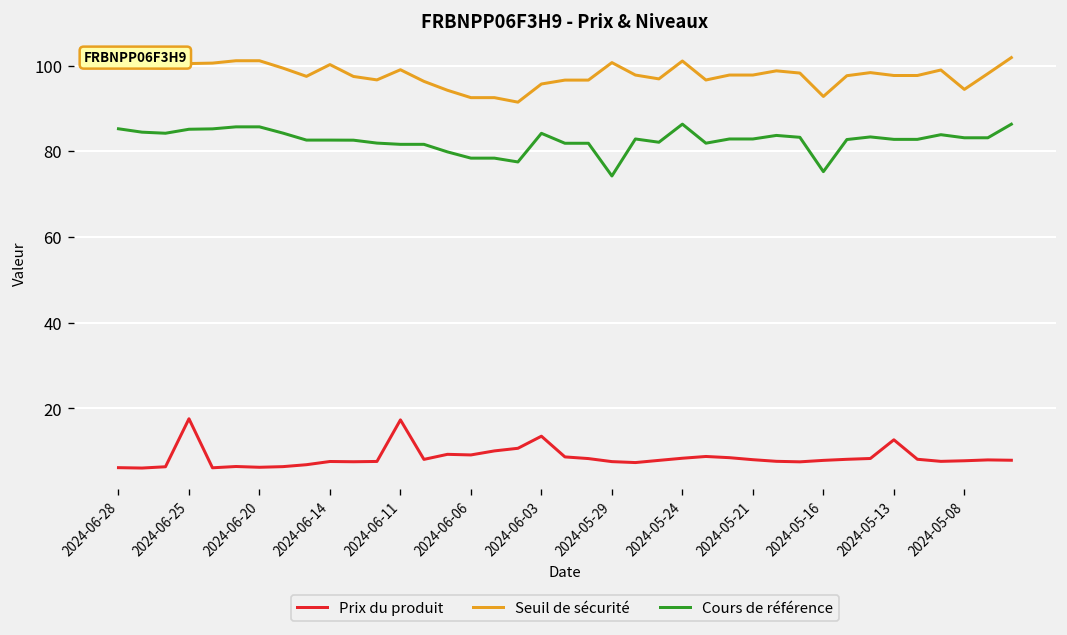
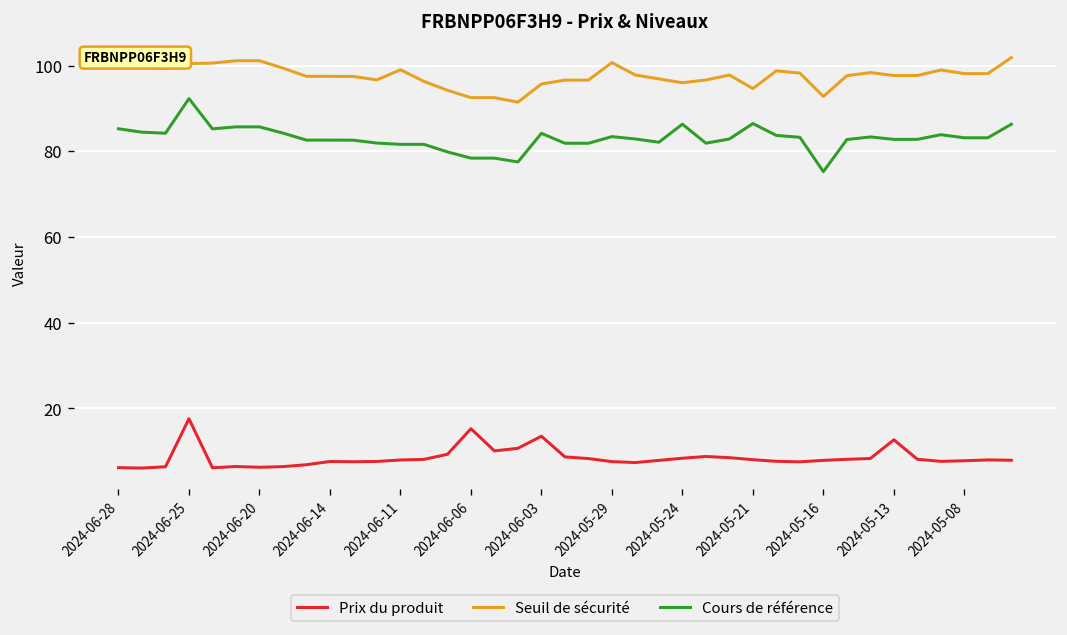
  {
    "Prix du produit": {
      "2024-06-28": 6,
      "2024-06-25": 18,
      "2024-06-20": 6,
      "2024-06-14": 8,
-     "2024-06-11": 17,
-     "2024-06-06": 9,
+     "2024-06-11": 8,
+     "2024-06-06": 15,
      "2024-06-03": 14,
      "2024-05-29": 8,
      "2024-05-24": 8,
      "2024-05-21": 8,
      "2024-05-16": 8,
      "2024-05-13": 13,
      "2024-05-08": 8
    },
    "Seuil de sécurité": {
      "2024-06-20": 101,
-     "2024-06-14": 100,
+     "2024-06-14": 97,
      "2024-06-11": 99,
      "2024-06-06": 93,
      "2024-06-03": 96,
      "2024-05-29": 101,
-     "2024-05-24": 101,
-     "2024-05-21": 98,
+     "2024-05-24": 96,
+     "2024-05-21": 95,
      "2024-05-16": 93,
      "2024-05-13": 98,
-     "2024-05-08": 94
+     "2024-05-08": 98
    },
    "Cours de référence": {
      "2024-06-28": 85,
-     "2024-06-25": 85,
+     "2024-06-25": 92,
      "2024-06-20": 86,
      "2024-06-14": 83,
      "2024-06-11": 82,
      "2024-06-06": 78,
      "2024-06-03": 84,
-     "2024-05-29": 74,
+     "2024-05-29": 83,
      "2024-05-24": 86,
-     "2024-05-21": 83,
+     "2024-05-21": 86,
      "2024-05-16": 75,
      "2024-05-13": 83,
      "2024-05-08": 83
    }
  }
